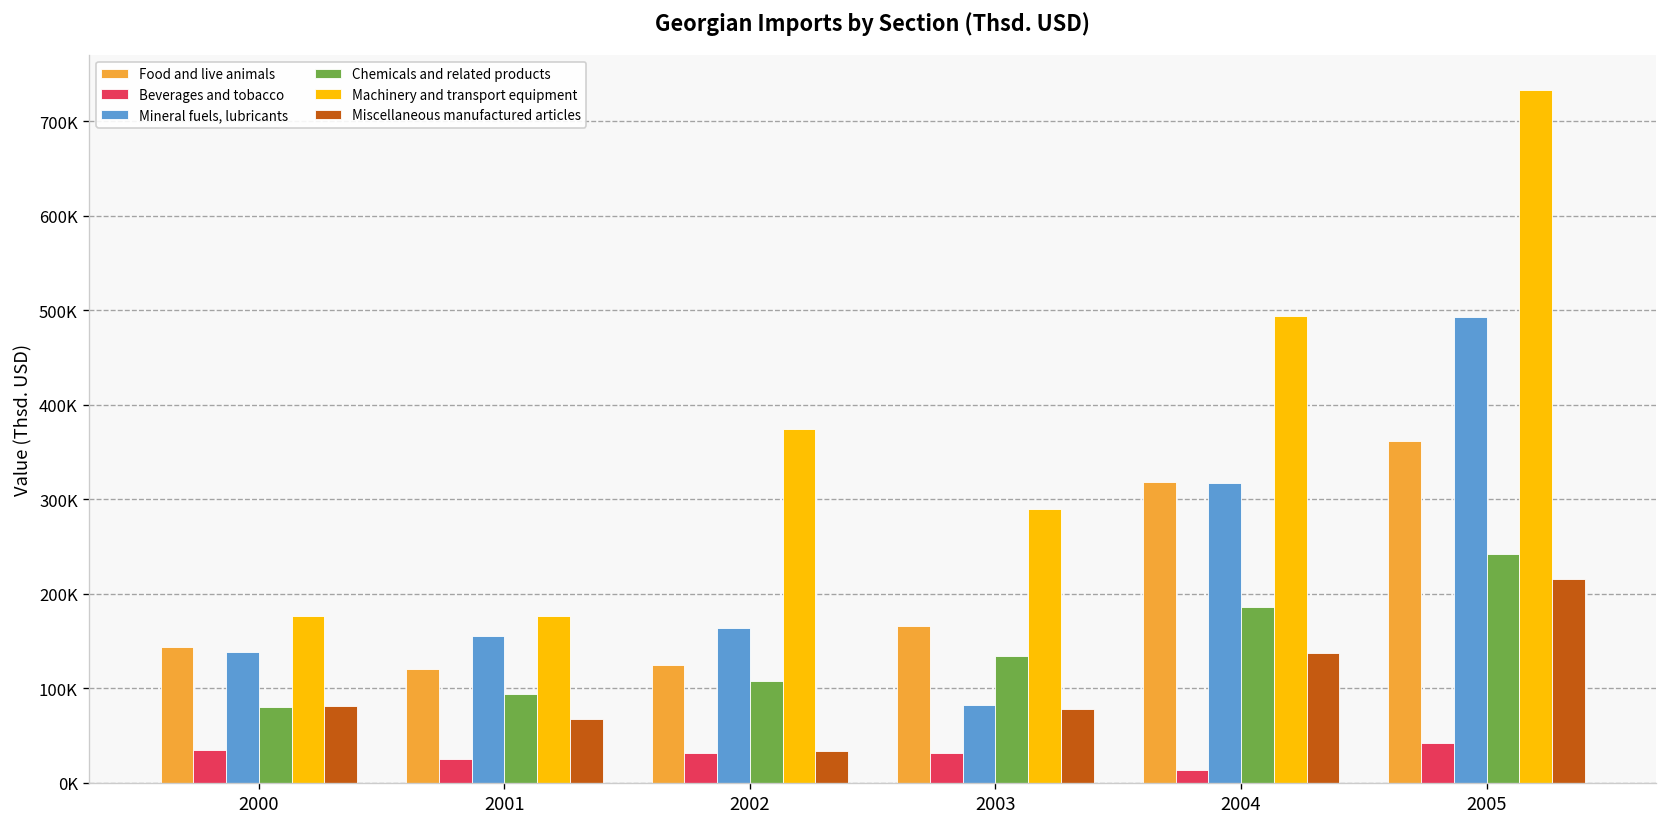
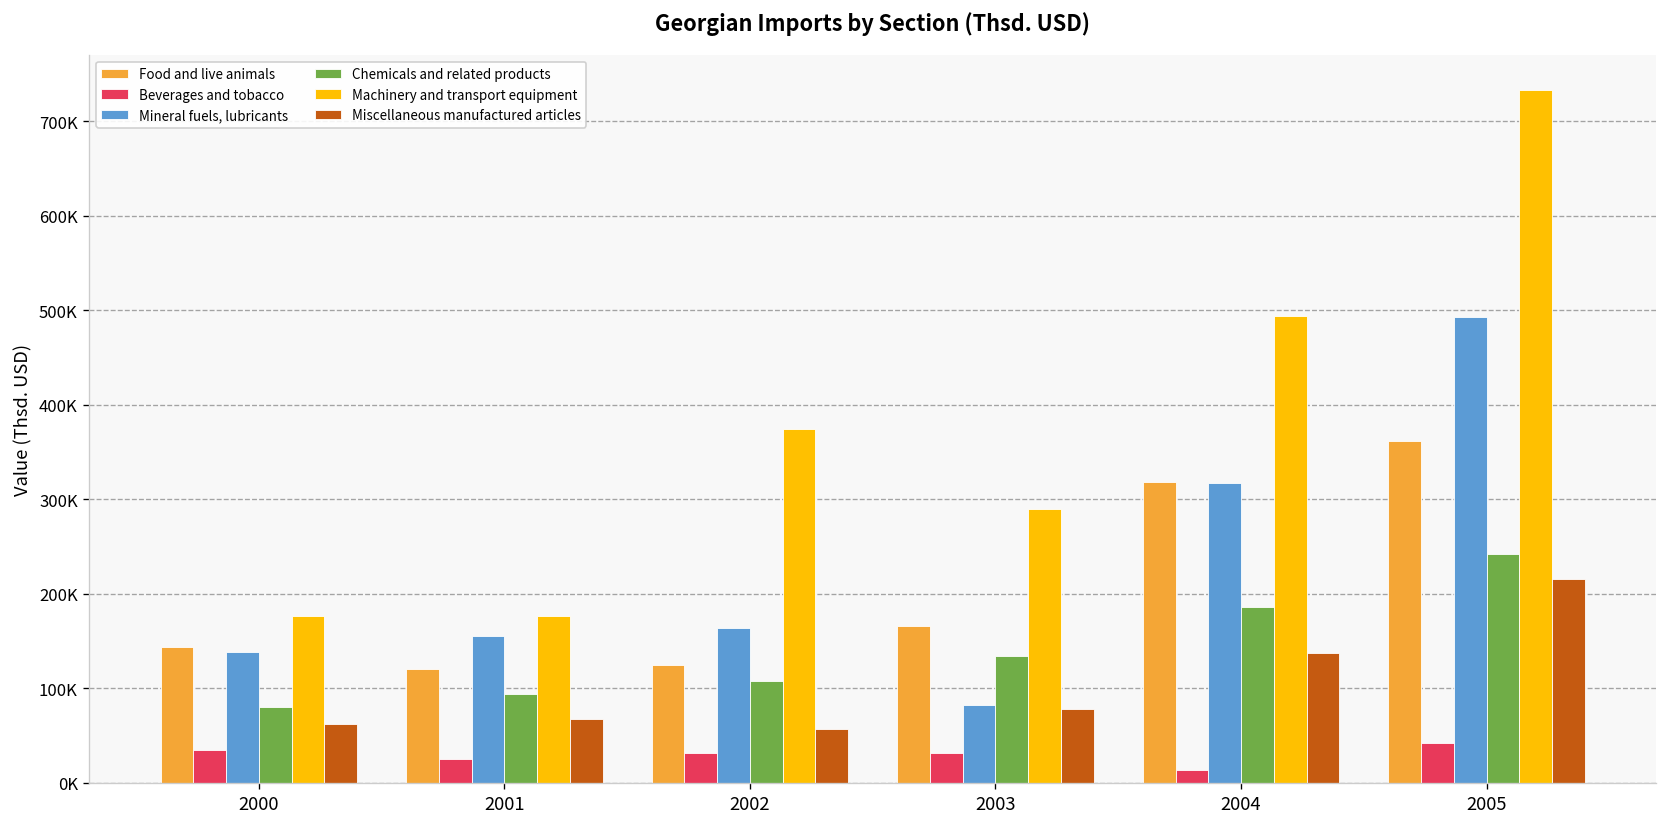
  {
    "Food and live animals": {
      "2000": 140000,
      "2001": 120000,
      "2002": 120000,
      "2003": 170000,
      "2004": 320000,
      "2005": 360000
    },
    "Beverages and tobacco": {
      "2000": 30000,
      "2001": 30000,
      "2002": 30000,
      "2003": 30000,
      "2004": 10000,
      "2005": 40000
    },
    "Mineral fuels, lubricants": {
      "2000": 140000,
      "2001": 160000,
      "2002": 160000,
      "2003": 80000,
      "2004": 320000,
      "2005": 490000
    },
    "Chemicals and related products": {
      "2000": 80000,
      "2001": 90000,
      "2002": 110000,
      "2003": 130000,
      "2004": 190000,
      "2005": 240000
    },
    "Machinery and transport equipment": {
      "2000": 180000,
      "2001": 180000,
      "2002": 370000,
      "2003": 290000,
      "2004": 490000,
      "2005": 730000
    },
    "Miscellaneous manufactured articles": {
-     "2000": 80000,
+     "2000": 60000,
      "2001": 70000,
-     "2002": 30000,
+     "2002": 60000,
      "2003": 80000,
      "2004": 140000,
      "2005": 220000
    }
  }
